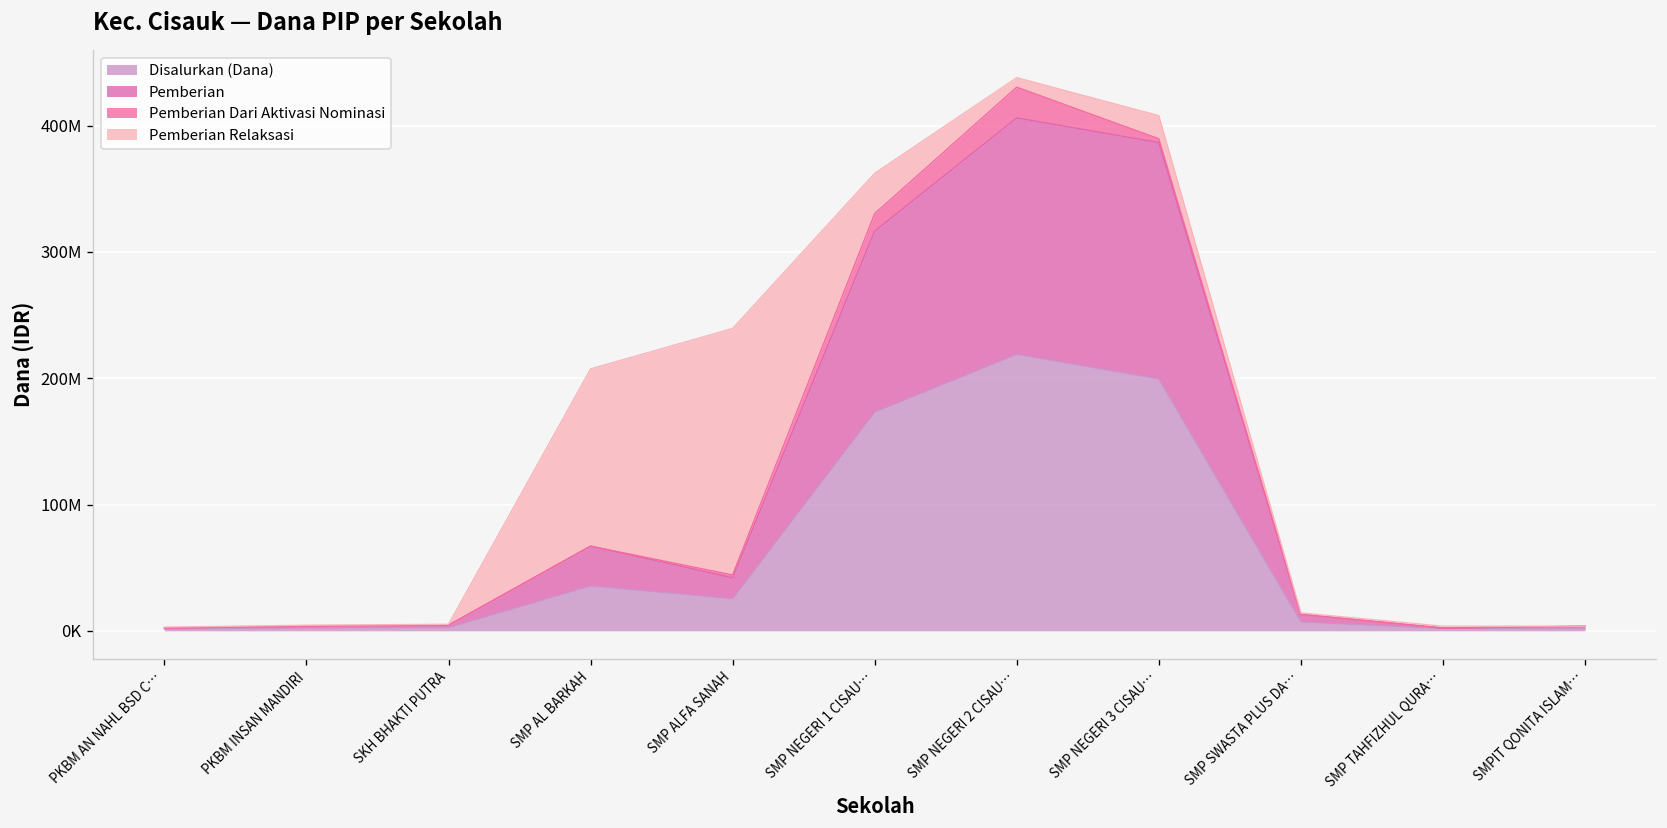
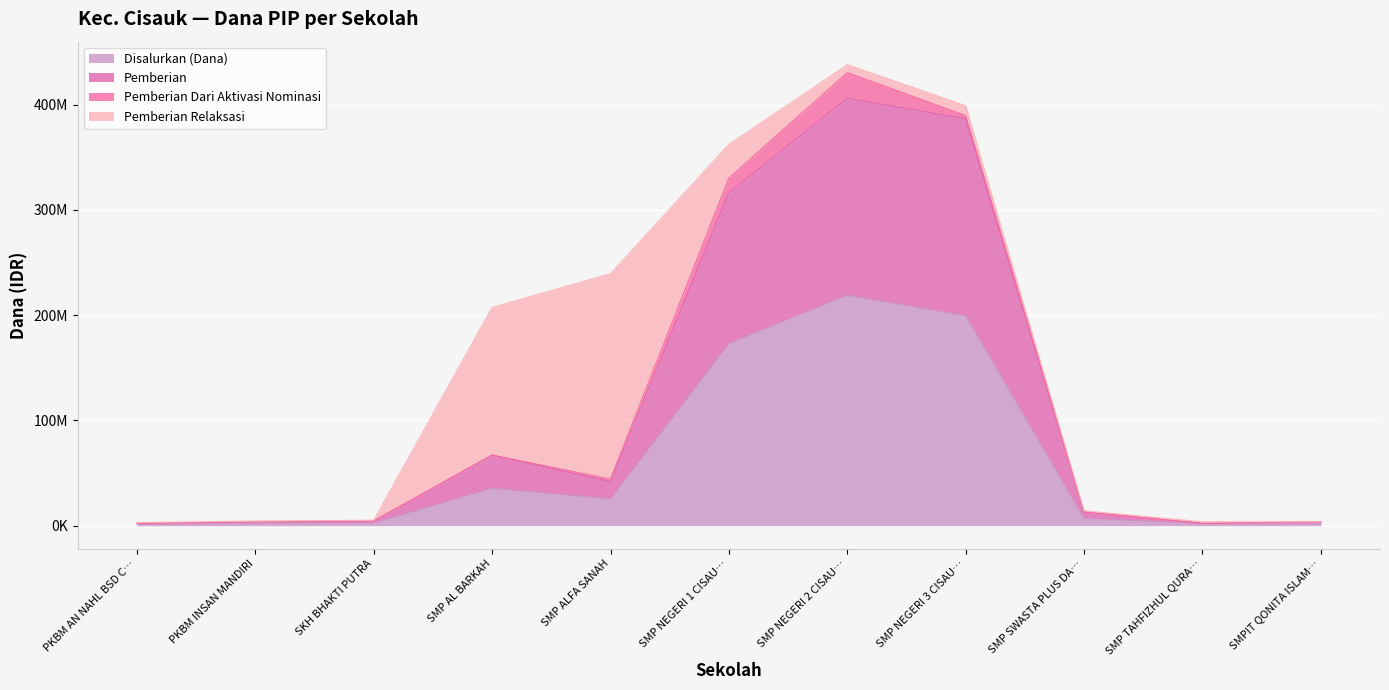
  {
    "Pemberian Relaksasi": {
      "SMP AL BARKAH": 140000000,
      "SMP ALFA SANAH": 195000000,
      "SMP NEGERI 1 CISAU…": 32000000,
      "SMP NEGERI 2 CISAU…": 8000000,
-     "SMP NEGERI 3 CISAU…": 18000000
+     "SMP NEGERI 3 CISAU…": 9000000
    }
  }
